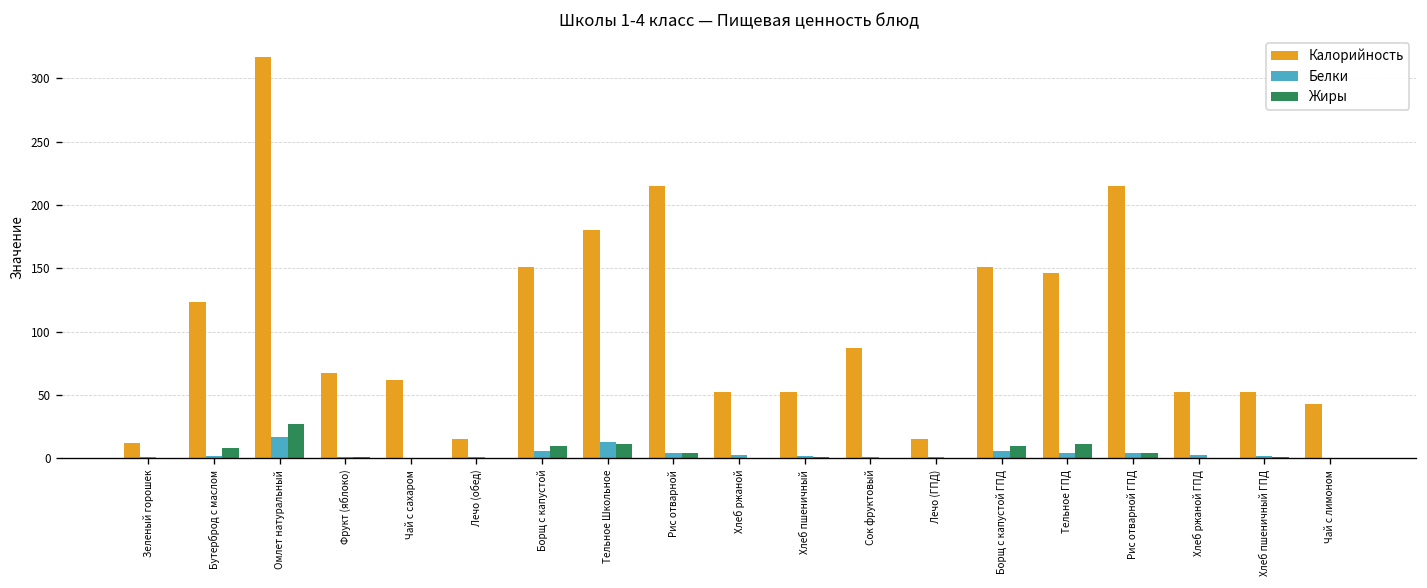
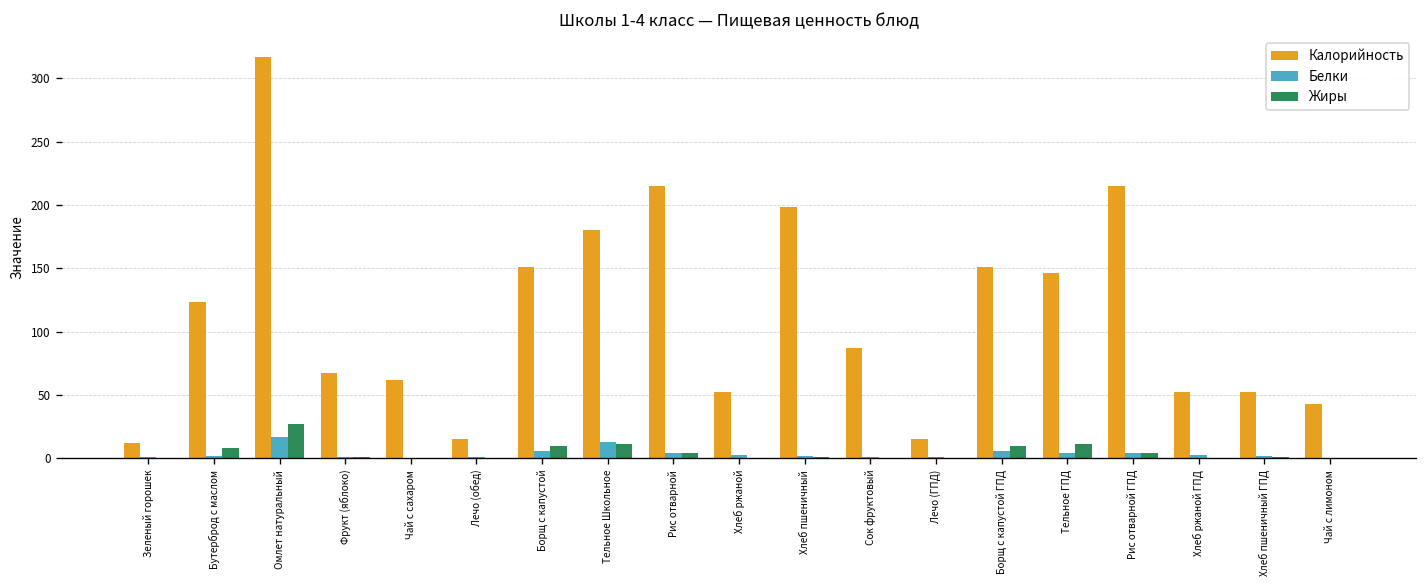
  {
    "Калорийность": {
      "Зеленый горошек": 12,
      "Бутерброд с маслом": 123,
      "Омлет натуральный": 317,
      "Фрукт (яблоко)": 67,
      "Чай с сахаром": 61,
      "Лечо (обед)": 15,
      "Борщ с капустой": 151,
      "Тельное Школьное": 180,
      "Рис отварной": 215,
      "Хлеб ржаной": 52,
-     "Хлеб пшеничный": 52,
+     "Хлеб пшеничный": 199,
      "Сок фруктовый": 87,
      "Лечо (ГПД)": 15,
      "Борщ с капустой ГПД": 151,
      "Тельное ГПД": 146,
      "Рис отварной ГПД": 215,
      "Хлеб ржаной ГПД": 52,
      "Хлеб пшеничный ГПД": 52,
      "Чай с лимоном": 43
    },
    "Белки": {
      "Омлет натуральный": 17,
      "Борщ с капустой": 5,
      "Тельное Школьное": 12,
      "Рис отварной": 4,
      "Борщ с капустой ГПД": 5,
      "Тельное ГПД": 4,
      "Рис отварной ГПД": 4
    },
    "Жиры": {
      "Бутерброд с маслом": 8,
      "Омлет натуральный": 27,
      "Борщ с капустой": 9,
      "Тельное Школьное": 11,
      "Рис отварной": 4,
      "Хлеб ржаной": 0,
      "Борщ с капустой ГПД": 9,
      "Тельное ГПД": 11,
      "Рис отварной ГПД": 4,
      "Хлеб ржаной ГПД": 0
    }
  }
